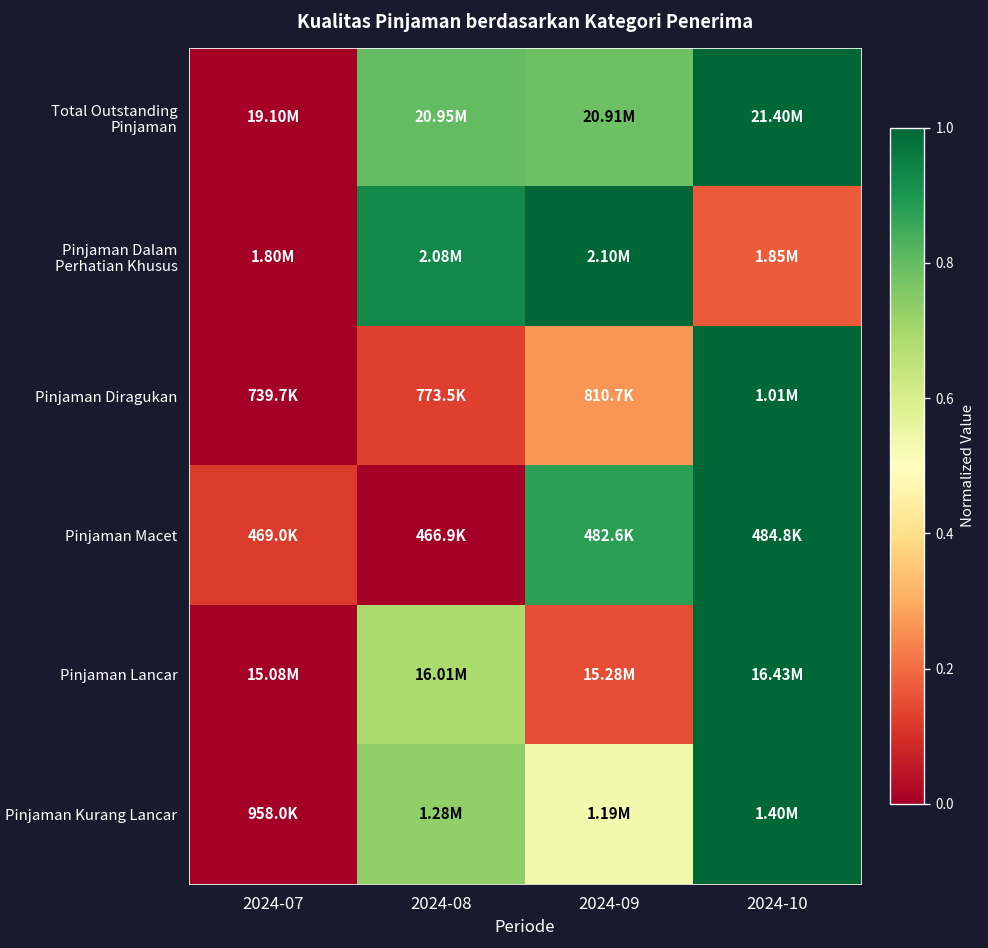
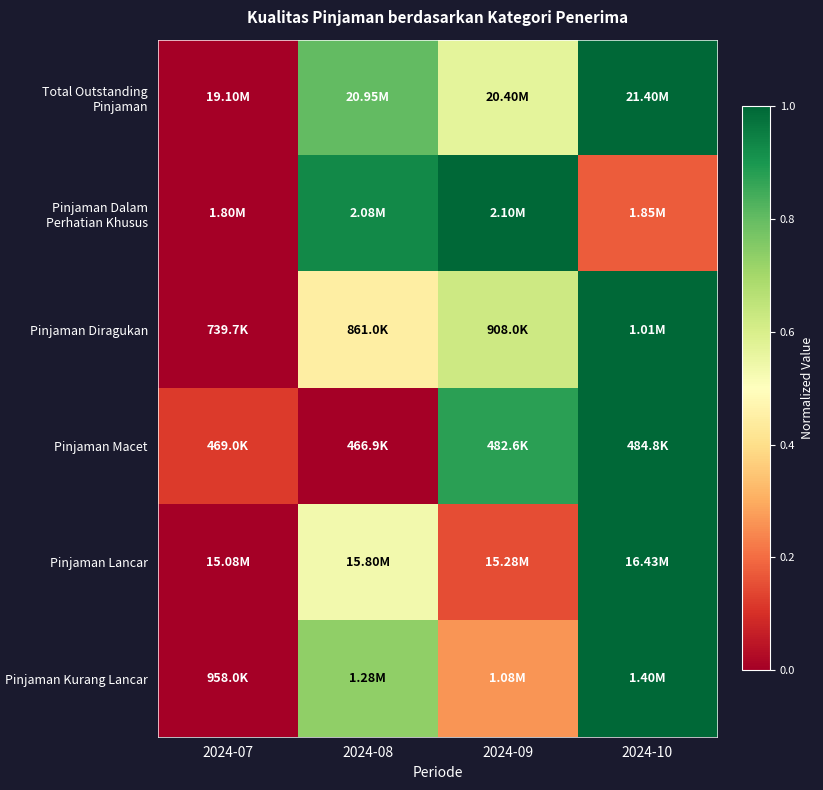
  {
    "Total Outstanding Pinjaman": {
      "2024-07": "19.10M",
      "2024-08": "20.95M",
-     "2024-09": "20.91M",
+     "2024-09": "20.40M",
      "2024-10": "21.40M"
    },
    "Pinjaman Dalam Perhatian Khusus": {
      "2024-07": "1.80M",
      "2024-08": "2.08M",
      "2024-09": "2.10M",
      "2024-10": "1.85M"
    },
    "Pinjaman Diragukan": {
      "2024-07": "739.7K",
-     "2024-08": "773.5K",
-     "2024-09": "810.7K",
+     "2024-08": "861.0K",
+     "2024-09": "908.0K",
      "2024-10": "1.01M"
    },
    "Pinjaman Macet": {
      "2024-07": "469.0K",
      "2024-08": "466.9K",
      "2024-09": "482.6K",
      "2024-10": "484.8K"
    },
    "Pinjaman Lancar": {
      "2024-07": "15.08M",
-     "2024-08": "16.01M",
+     "2024-08": "15.80M",
      "2024-09": "15.28M",
      "2024-10": "16.43M"
    },
    "Pinjaman Kurang Lancar": {
      "2024-07": "958.0K",
      "2024-08": "1.28M",
-     "2024-09": "1.19M",
+     "2024-09": "1.08M",
      "2024-10": "1.40M"
    }
  }
